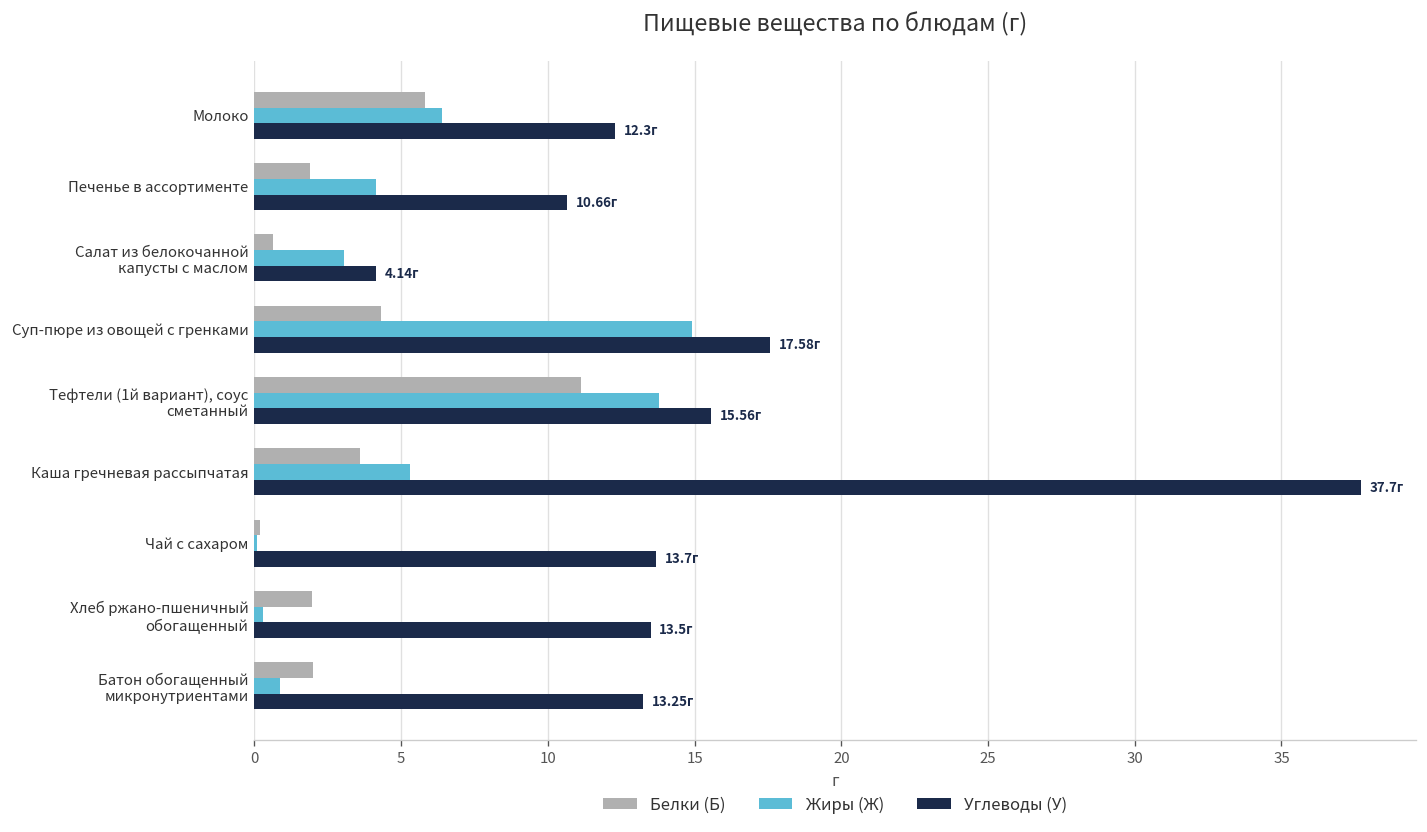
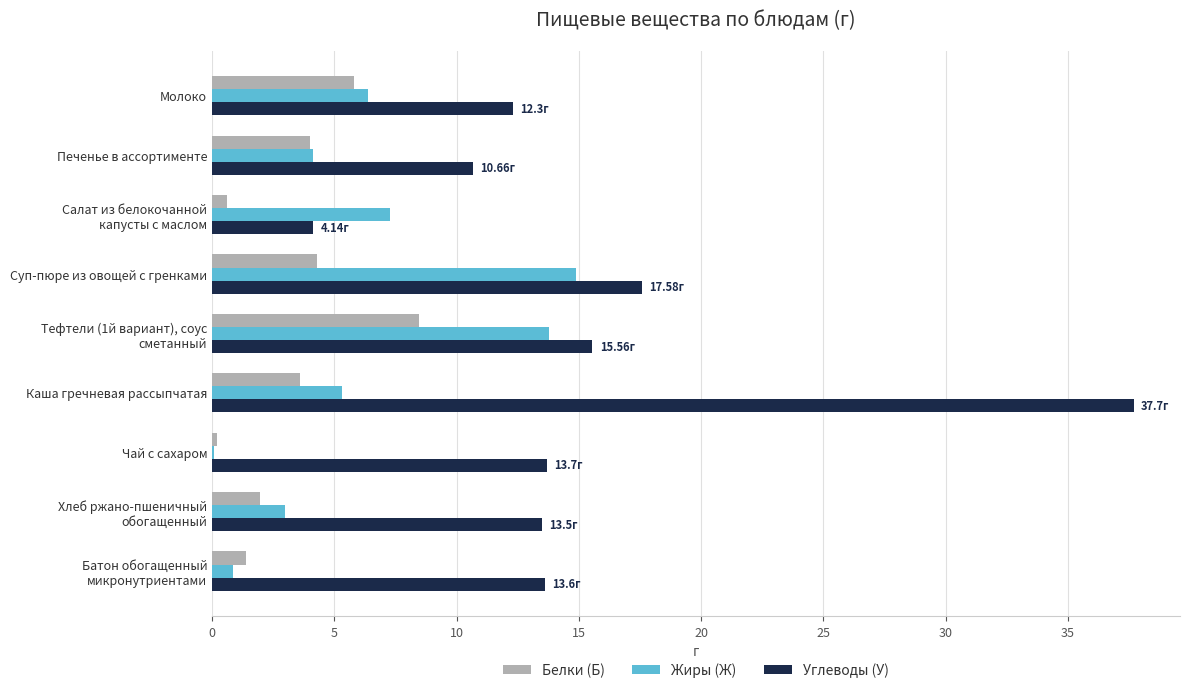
  {
    "Белки (Б)": {
      "Молоко": "5.8",
-     "Печенье в ассортименте": "1.9",
+     "Печенье в ассортименте": "4.0",
      "Салат из белокочанной капусты с маслом": "0.6",
      "Суп-пюре из овощей с гренками": "4.3",
-     "Тефтели (1й вариант), соус сметанный": "11.1",
+     "Тефтели (1й вариант), соус сметанный": "8.5",
      "Каша гречневая рассыпчатая": "3.6",
      "Чай с сахаром": "0.2",
      "Хлеб ржано-пшеничный обогащенный": "2.0",
-     "Батон обогащенный микронутриентами": "2.0"
+     "Батон обогащенный микронутриентами": "1.4"
    },
    "Жиры (Ж)": {
      "Молоко": "6.4",
      "Печенье в ассортименте": "4.2",
-     "Салат из белокочанной капусты с маслом": "3.1",
+     "Салат из белокочанной капусты с маслом": "7.3",
      "Суп-пюре из овощей с гренками": "14.9",
      "Тефтели (1й вариант), соус сметанный": "13.8",
      "Каша гречневая рассыпчатая": "5.3",
-     "Хлеб ржано-пшеничный обогащенный": "0.3",
+     "Хлеб ржано-пшеничный обогащенный": "3.0",
      "Батон обогащенный микронутриентами": "0.9"
    },
    "Углеводы (У)": {
      "Молоко": "12.3г",
      "Печенье в ассортименте": "10.66г",
      "Салат из белокочанной капусты с маслом": "4.14г",
      "Суп-пюре из овощей с гренками": "17.58г",
      "Тефтели (1й вариант), соус сметанный": "15.56г",
      "Каша гречневая рассыпчатая": "37.7г",
      "Чай с сахаром": "13.7г",
      "Хлеб ржано-пшеничный обогащенный": "13.5г",
-     "Батон обогащенный микронутриентами": "13.25г"
+     "Батон обогащенный микронутриентами": "13.6г"
    }
  }
